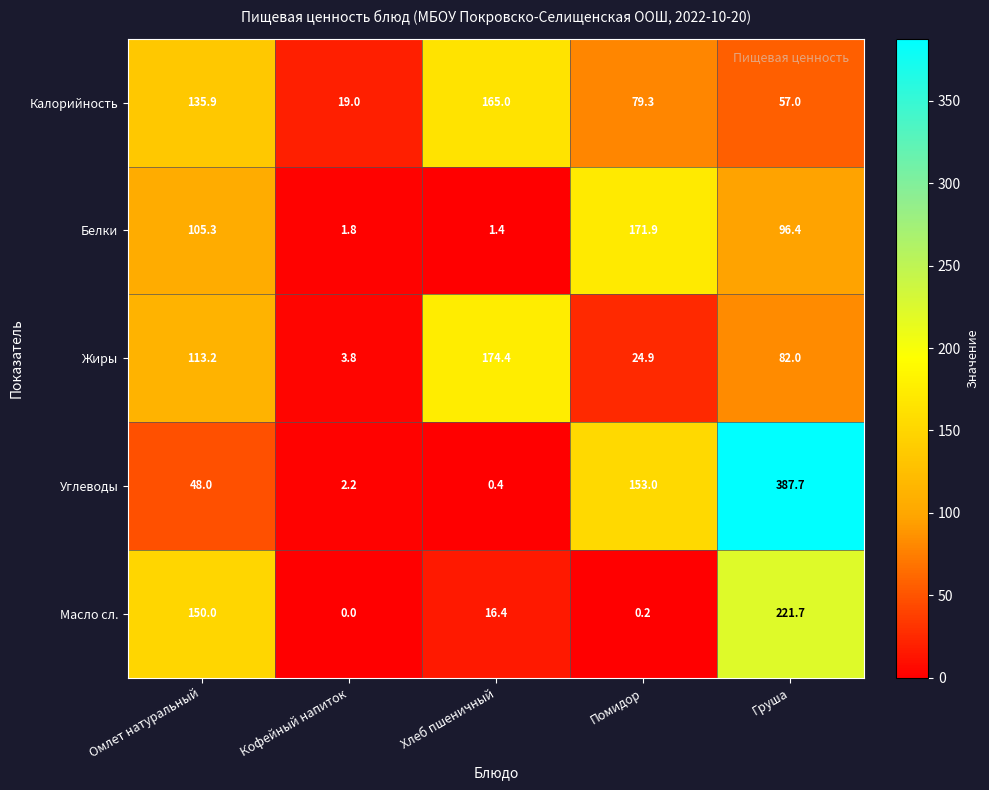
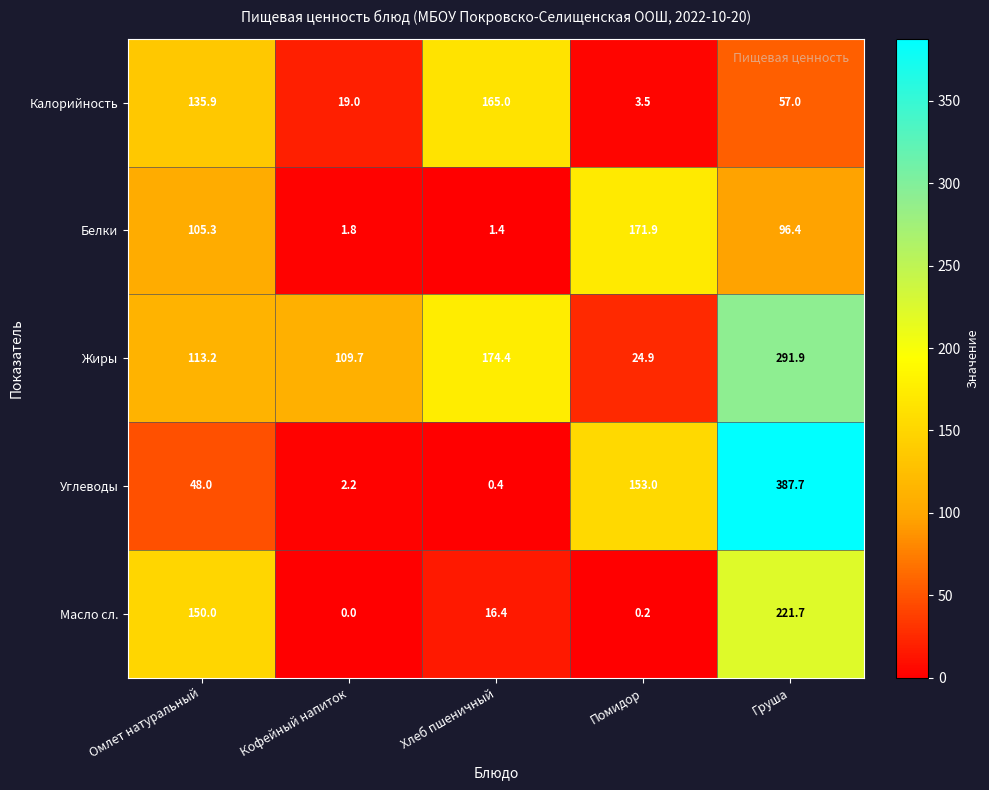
  {
    "Калорийность": {
      "Омлет натуральный": 135.9,
      "Кофейный напиток": 19.0,
      "Хлеб пшеничный": 165.0,
-     "Помидор": 79.3
+     "Помидор": 3.5
    },
    "Белки": {
      "Омлет натуральный": 105.3,
      "Кофейный напиток": 1.8,
      "Хлеб пшеничный": 1.4,
      "Помидор": 171.9,
      "Груша": 96.4
    },
    "Жиры": {
      "Омлет натуральный": 113.2,
-     "Кофейный напиток": 3.8,
+     "Кофейный напиток": 109.7,
      "Хлеб пшеничный": 174.4,
      "Помидор": 24.9,
-     "Груша": 82.0
+     "Груша": 291.9
    },
    "Углеводы": {
      "Омлет натуральный": 48.0,
      "Кофейный напиток": 2.2,
      "Хлеб пшеничный": 0.4,
      "Помидор": 153.0,
      "Груша": 387.7
    },
    "Масло сл.": {
      "Омлет натуральный": 150.0,
      "Кофейный напиток": 0.0,
      "Хлеб пшеничный": 16.4,
      "Помидор": 0.2,
      "Груша": 221.7
    }
  }
